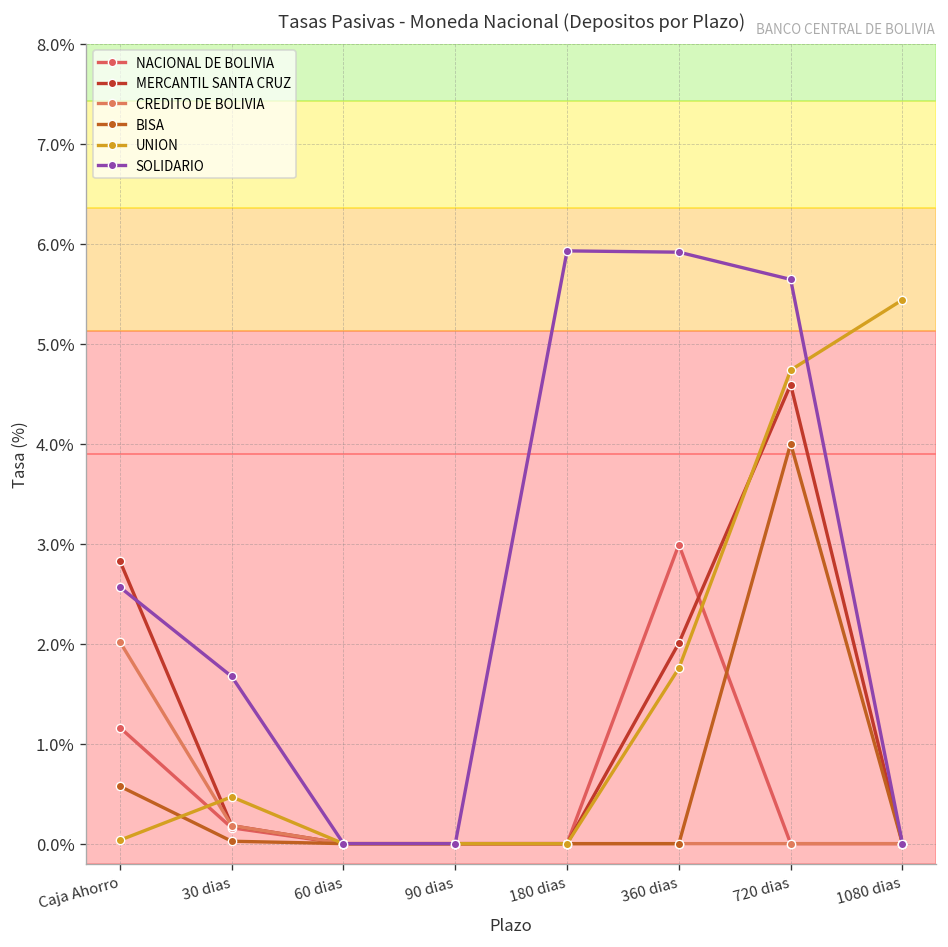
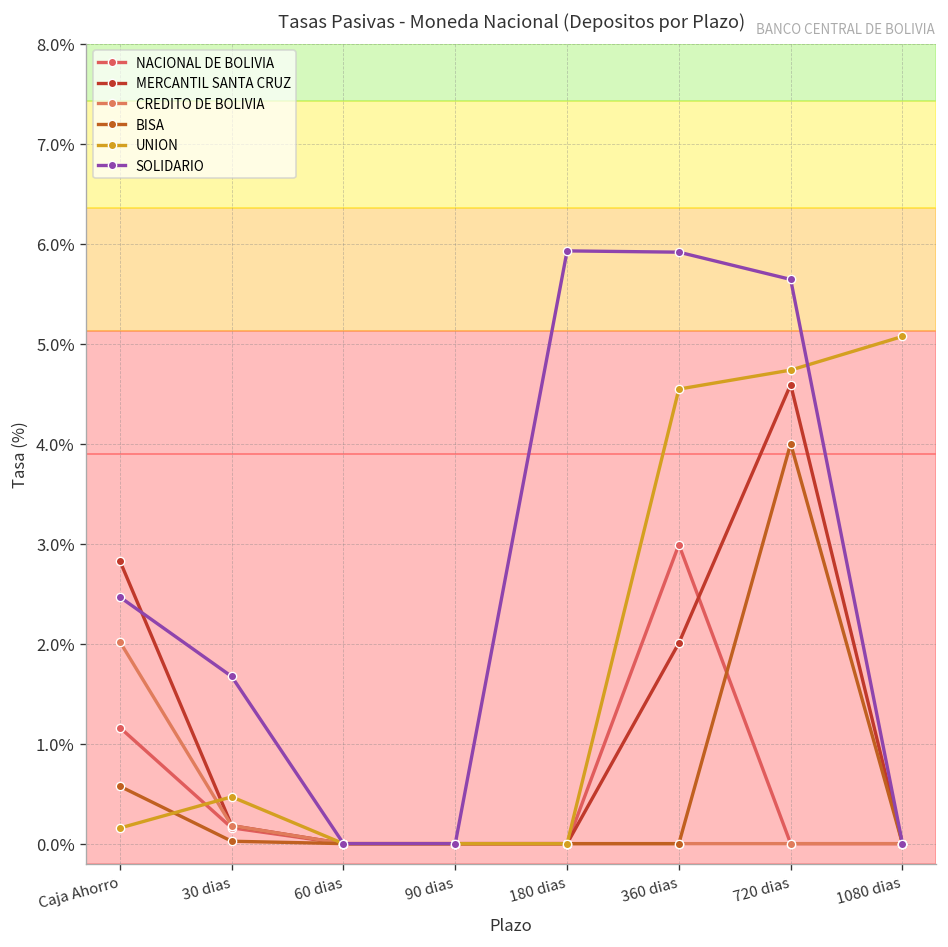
  {
    "UNION": {
-     "Caja Ahorro": "0.0%",
+     "Caja Ahorro": "0.2%",
      "30 dias": "0.5%",
-     "360 dias": "1.8%",
+     "360 dias": "4.5%",
      "720 dias": "4.7%",
-     "1080 dias": "5.4%"
+     "1080 dias": "5.1%"
    },
    "SOLIDARIO": {
-     "Caja Ahorro": "2.6%",
+     "Caja Ahorro": "2.5%",
      "30 dias": "1.7%",
      "180 dias": "5.9%",
      "360 dias": "5.9%",
      "720 dias": "5.6%"
    }
  }
